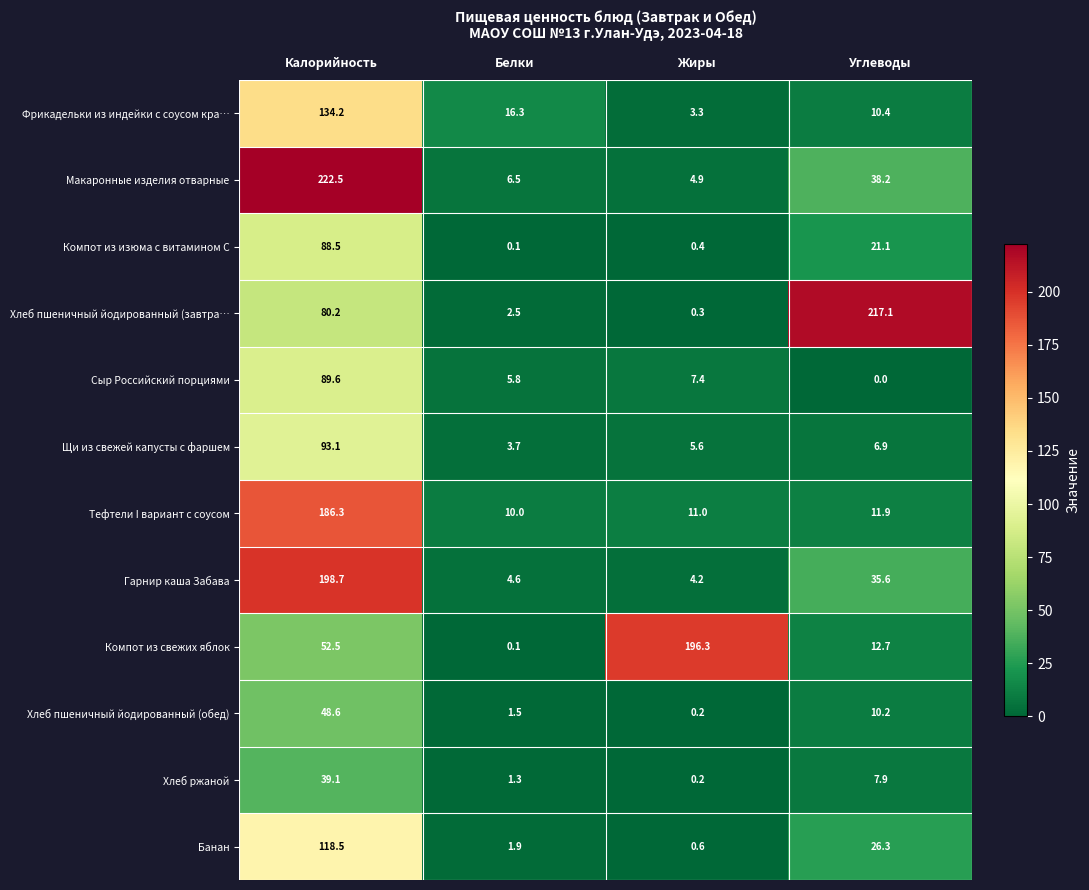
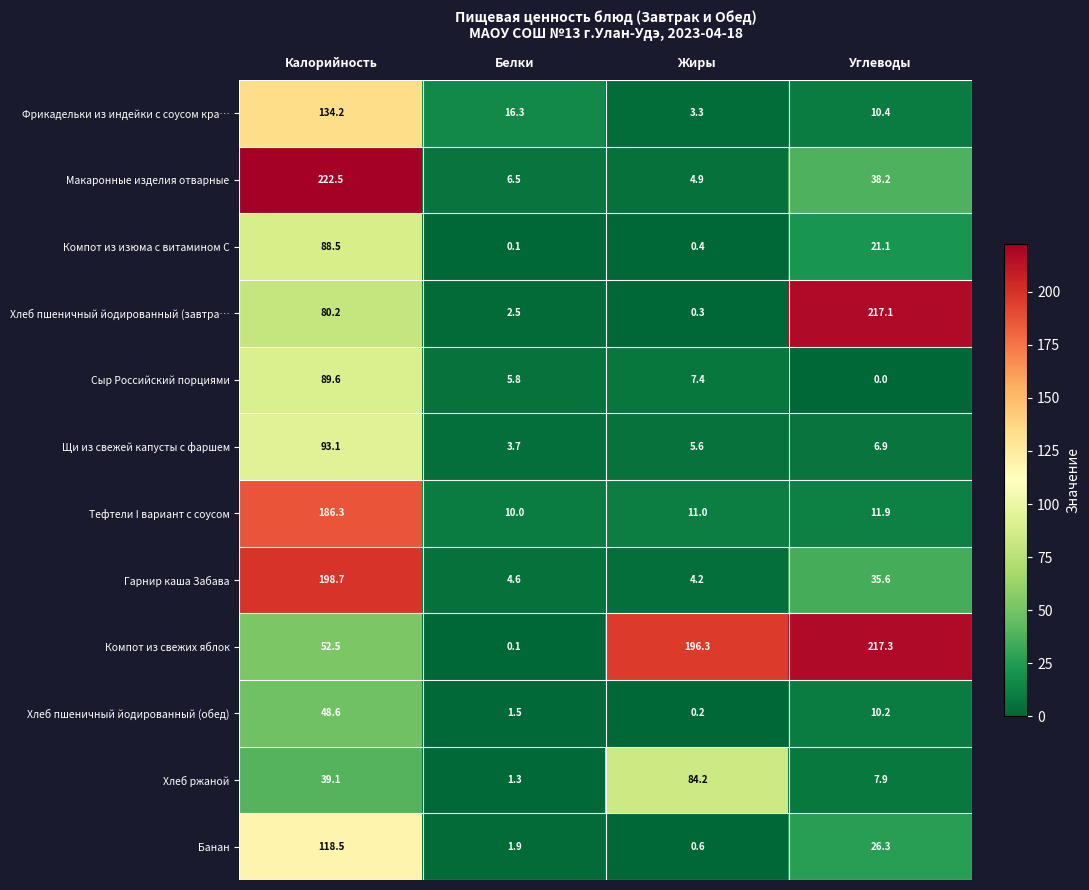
  {
    "Фрикадельки из индейки с соусом кра…": {
      "Калорийность": 134.2,
      "Белки": 16.3,
      "Жиры": 3.3,
      "Углеводы": 10.4
    },
    "Макаронные изделия отварные": {
      "Калорийность": 222.5,
      "Белки": 6.5,
      "Жиры": 4.9,
      "Углеводы": 38.2
    },
    "Компот из изюма с витамином С": {
      "Калорийность": 88.5,
      "Белки": 0.1,
      "Жиры": 0.4,
      "Углеводы": 21.1
    },
    "Хлеб пшеничный йодированный (завтра…": {
      "Калорийность": 80.2,
      "Белки": 2.5,
      "Жиры": 0.3,
      "Углеводы": 217.1
    },
    "Сыр Российский порциями": {
      "Калорийность": 89.6,
      "Белки": 5.8,
      "Жиры": 7.4,
      "Углеводы": 0.0
    },
    "Щи из свежей капусты с фаршем": {
      "Калорийность": 93.1,
      "Белки": 3.7,
      "Жиры": 5.6,
      "Углеводы": 6.9
    },
    "Тефтели I вариант с соусом": {
      "Калорийность": 186.3,
      "Белки": 10.0,
      "Жиры": 11.0,
      "Углеводы": 11.9
    },
    "Гарнир каша Забава": {
      "Калорийность": 198.7,
      "Белки": 4.6,
      "Жиры": 4.2,
      "Углеводы": 35.6
    },
    "Компот из свежих яблок": {
      "Калорийность": 52.5,
      "Белки": 0.1,
      "Жиры": 196.3,
-     "Углеводы": 12.7
+     "Углеводы": 217.3
    },
    "Хлеб пшеничный йодированный (обед)": {
      "Калорийность": 48.6,
      "Белки": 1.5,
      "Жиры": 0.2,
      "Углеводы": 10.2
    },
    "Хлеб ржаной": {
      "Калорийность": 39.1,
      "Белки": 1.3,
-     "Жиры": 0.2,
+     "Жиры": 84.2,
      "Углеводы": 7.9
    },
    "Банан": {
      "Калорийность": 118.5,
      "Белки": 1.9,
      "Жиры": 0.6,
      "Углеводы": 26.3
    }
  }
